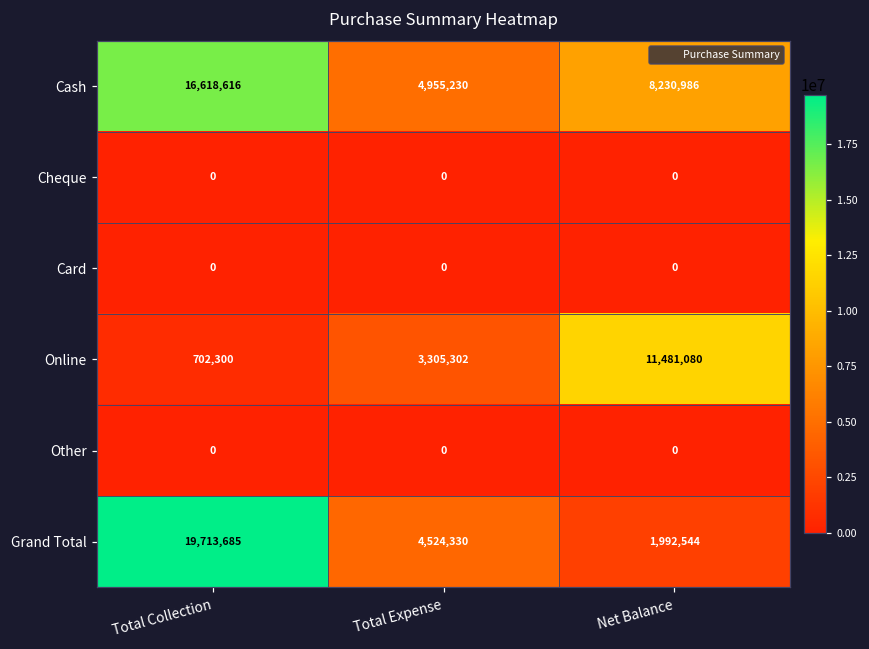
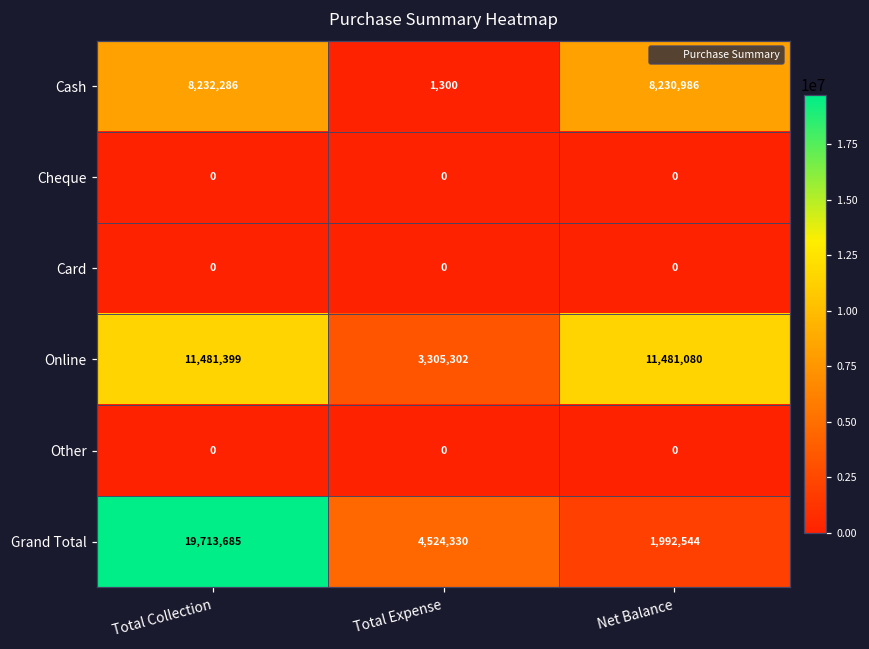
  {
    "Cash": {
-     "Total Collection": "16,618,616",
-     "Total Expense": "4,955,230",
+     "Total Collection": "8,232,286",
+     "Total Expense": "1,300",
      "Net Balance": "8,230,986"
    },
    "Cheque": {
      "Total Collection": "0",
      "Total Expense": "0",
      "Net Balance": "0"
    },
    "Card": {
      "Total Collection": "0",
      "Total Expense": "0",
      "Net Balance": "0"
    },
    "Online": {
-     "Total Collection": "702,300",
+     "Total Collection": "11,481,399",
      "Total Expense": "3,305,302",
      "Net Balance": "11,481,080"
    },
    "Other": {
      "Total Collection": "0",
      "Total Expense": "0",
      "Net Balance": "0"
    },
    "Grand Total": {
      "Total Collection": "19,713,685",
      "Total Expense": "4,524,330",
      "Net Balance": "1,992,544"
    }
  }
